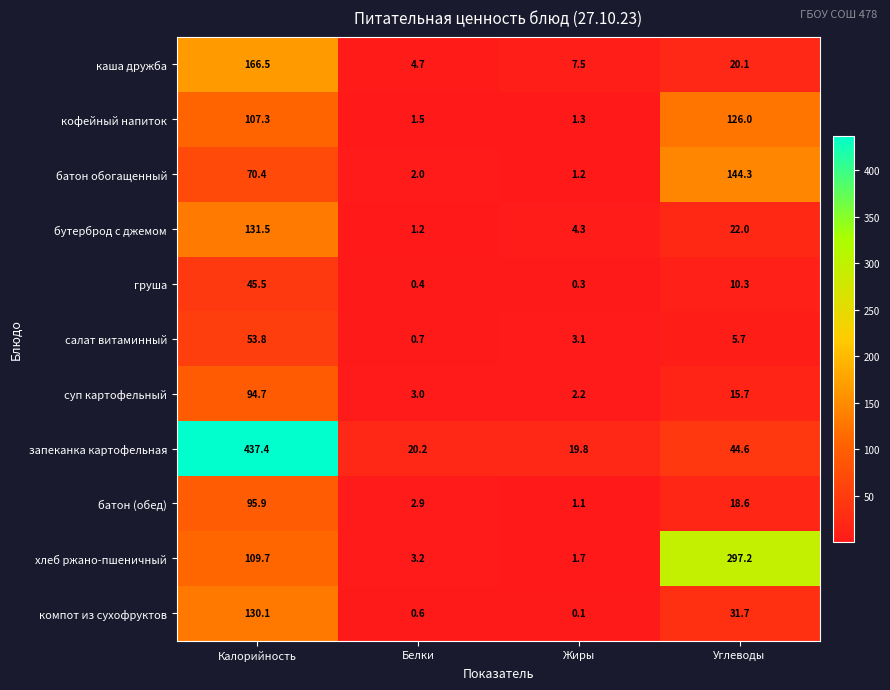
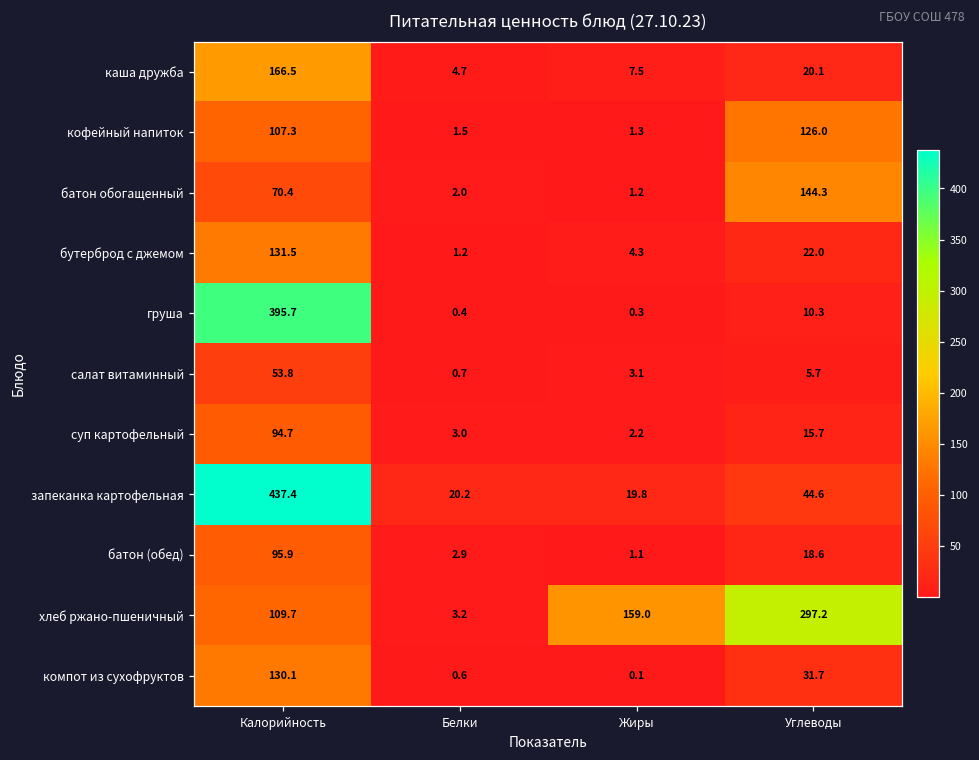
  {
    "каша дружба": {
      "Калорийность": 166.5,
      "Белки": 4.7,
      "Жиры": 7.5,
      "Углеводы": 20.1
    },
    "кофейный напиток": {
      "Калорийность": 107.3,
      "Белки": 1.5,
      "Жиры": 1.3,
      "Углеводы": 126.0
    },
    "батон обогащенный": {
      "Калорийность": 70.4,
      "Белки": 2.0,
      "Жиры": 1.2,
      "Углеводы": 144.3
    },
    "бутерброд с джемом": {
      "Калорийность": 131.5,
      "Белки": 1.2,
      "Жиры": 4.3,
      "Углеводы": 22.0
    },
    "груша": {
-     "Калорийность": 45.5,
+     "Калорийность": 395.7,
      "Белки": 0.4,
      "Жиры": 0.3,
      "Углеводы": 10.3
    },
    "салат витаминный": {
      "Калорийность": 53.8,
      "Белки": 0.7,
      "Жиры": 3.1,
      "Углеводы": 5.7
    },
    "суп картофельный": {
      "Калорийность": 94.7,
      "Белки": 3.0,
      "Жиры": 2.2,
      "Углеводы": 15.7
    },
    "запеканка картофельная": {
      "Калорийность": 437.4,
      "Белки": 20.2,
      "Жиры": 19.8,
      "Углеводы": 44.6
    },
    "батон (обед)": {
      "Калорийность": 95.9,
      "Белки": 2.9,
      "Жиры": 1.1,
      "Углеводы": 18.6
    },
    "хлеб ржано-пшеничный": {
      "Калорийность": 109.7,
      "Белки": 3.2,
-     "Жиры": 1.7,
+     "Жиры": 159.0,
      "Углеводы": 297.2
    },
    "компот из сухофруктов": {
      "Калорийность": 130.1,
      "Белки": 0.6,
      "Жиры": 0.1,
      "Углеводы": 31.7
    }
  }
